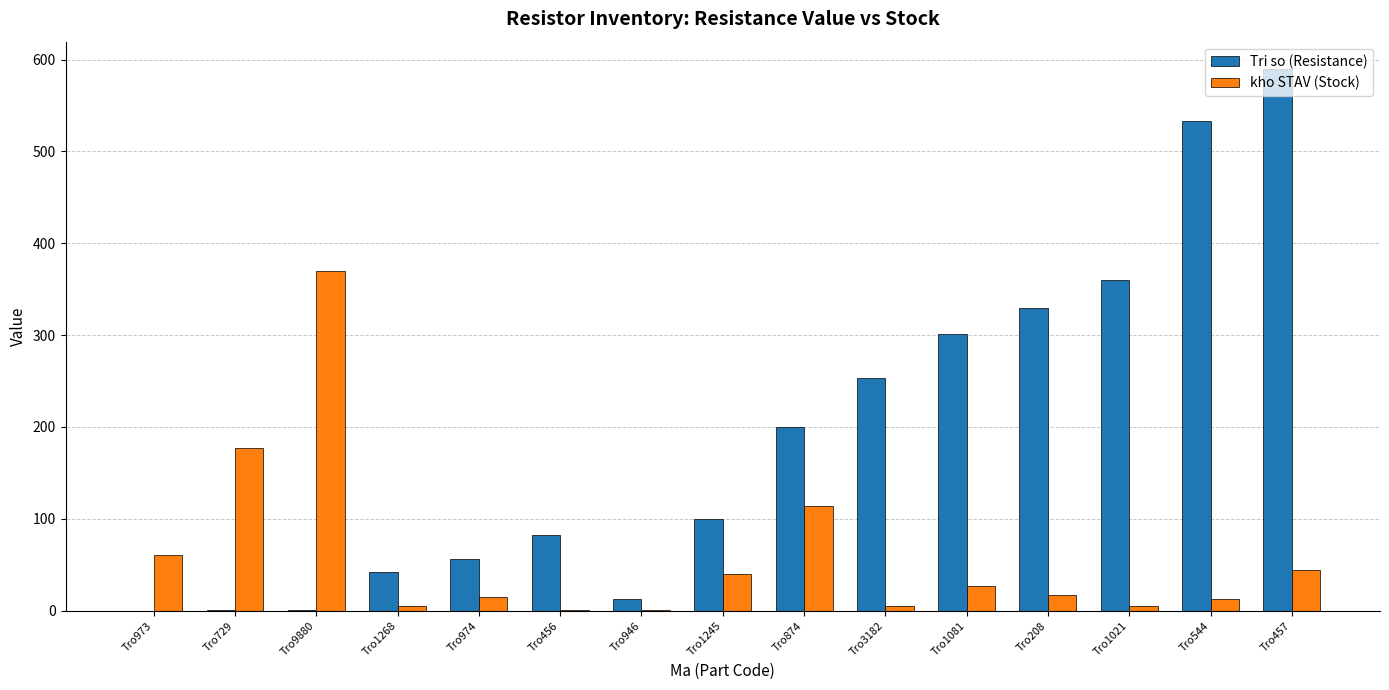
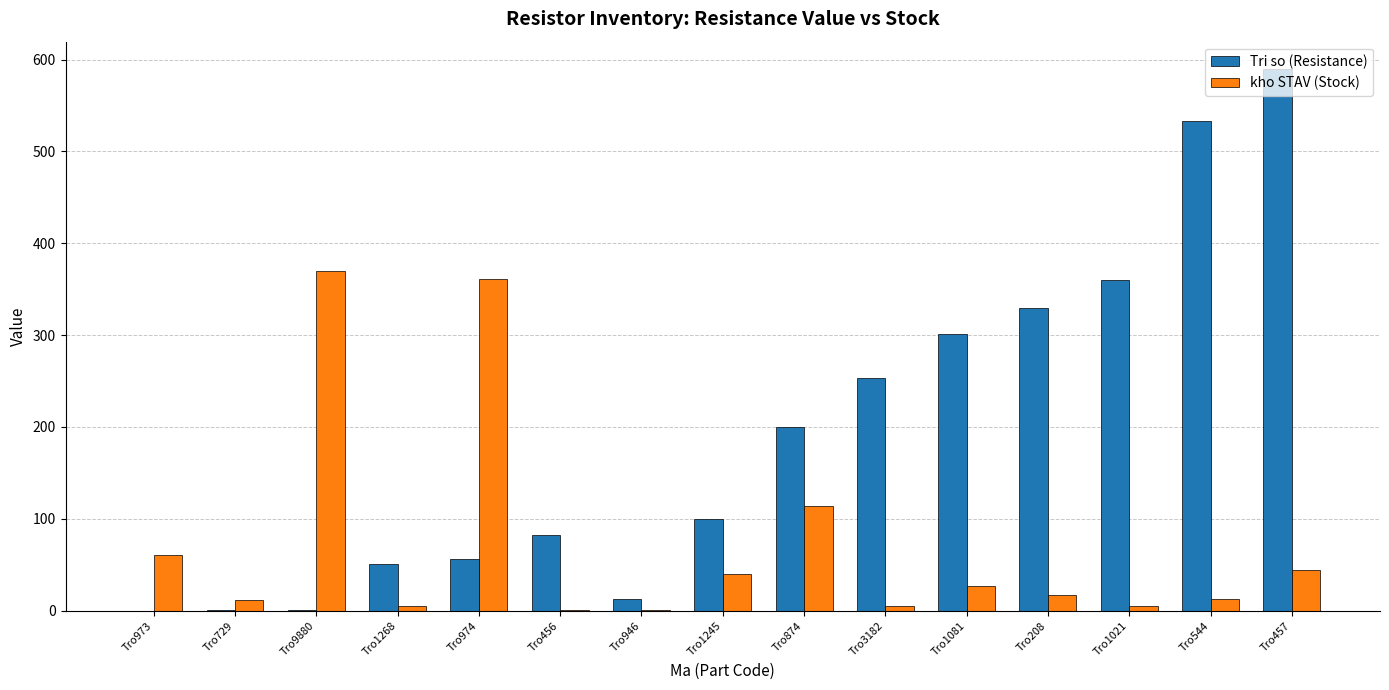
  {
    "Tri so (Resistance)": {
-     "Tro1268": 40,
+     "Tro1268": 50,
      "Tro974": 60,
      "Tro456": 80,
      "Tro946": 10,
      "Tro1245": 100,
      "Tro874": 200,
      "Tro3182": 250,
      "Tro1081": 300,
      "Tro208": 330,
      "Tro1021": 360,
      "Tro544": 530
    },
    "kho STAV (Stock)": {
      "Tro973": 60,
-     "Tro729": 180,
+     "Tro729": 10,
      "Tro9880": 370,
      "Tro1268": 10,
-     "Tro974": 20,
+     "Tro974": 360,
      "Tro1245": 40,
      "Tro874": 110,
      "Tro3182": 10,
      "Tro1081": 30,
      "Tro208": 20,
      "Tro1021": 10,
      "Tro544": 10,
      "Tro457": 40
    }
  }
